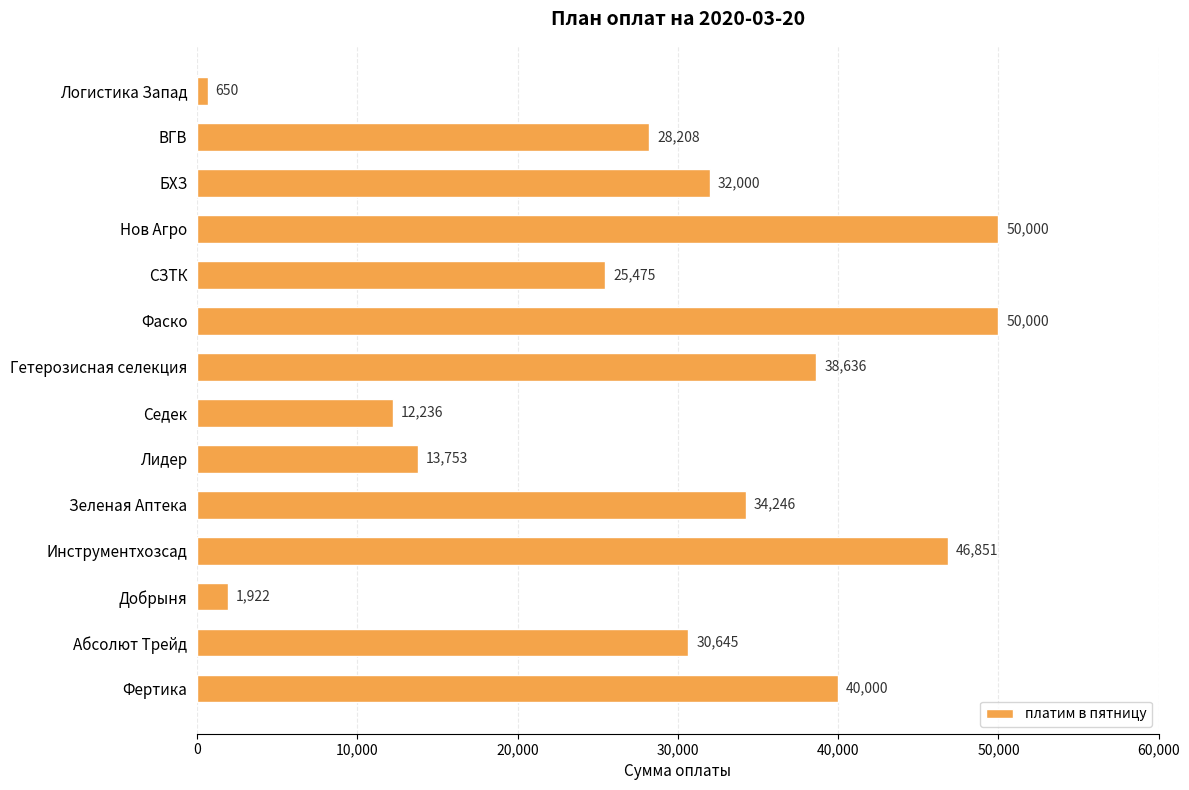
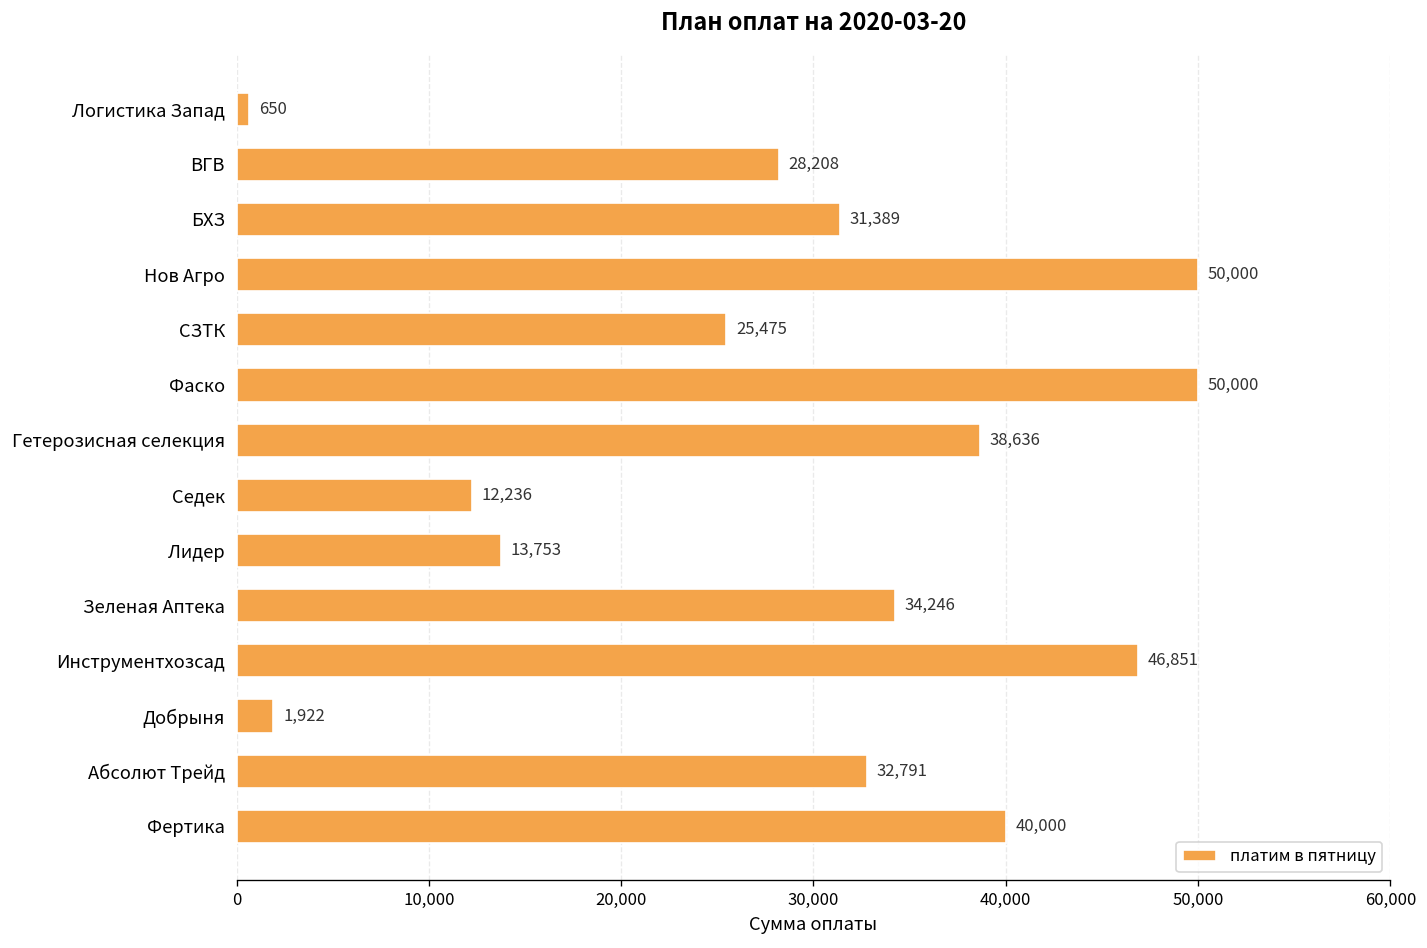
  {
    "Логистика Запад": "650",
    "ВГВ": "28,208",
-   "БХЗ": "32,000",
+   "БХЗ": "31,389",
    "Нов Агро": "50,000",
    "СЗТК": "25,475",
    "Фаско": "50,000",
    "Гетерозисная селекция": "38,636",
    "Седек": "12,236",
    "Лидер": "13,753",
    "Зеленая Аптека": "34,246",
    "Инструментхозсад": "46,851",
    "Добрыня": "1,922",
-   "Абсолют Трейд": "30,645",
+   "Абсолют Трейд": "32,791",
    "Фертика": "40,000"
  }
